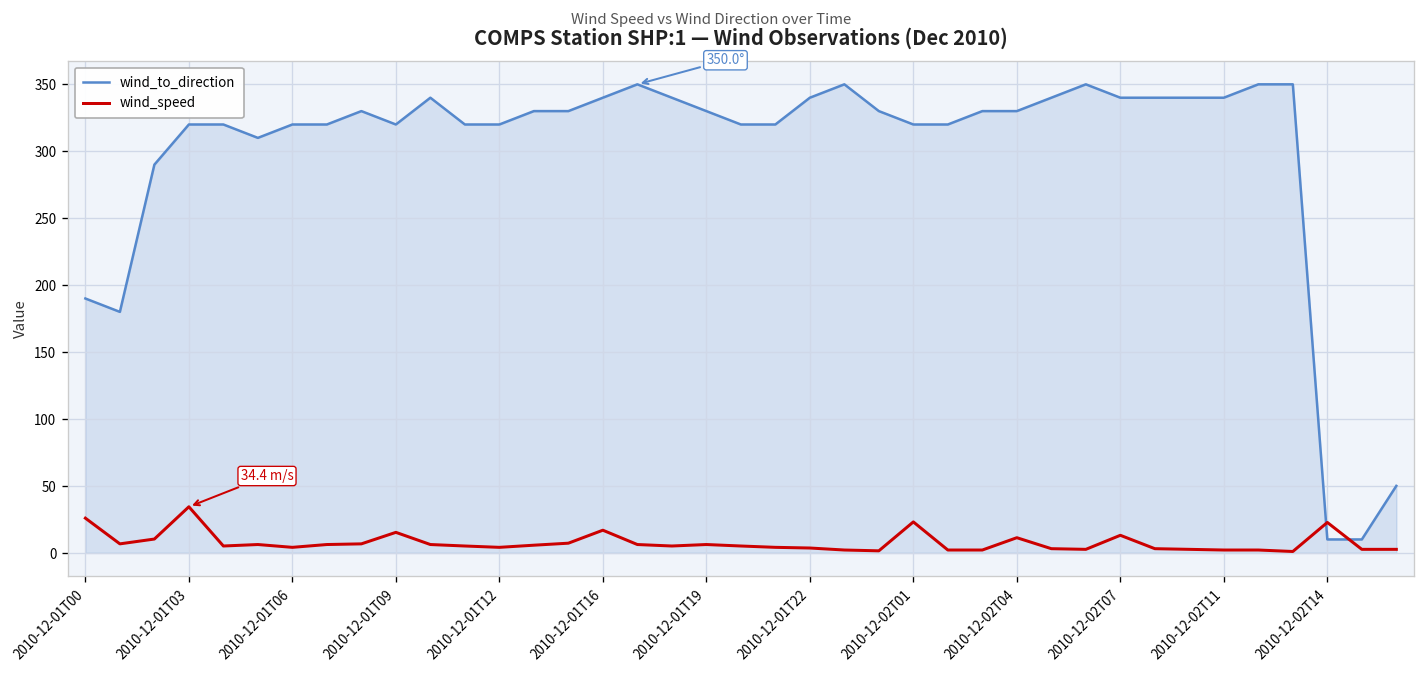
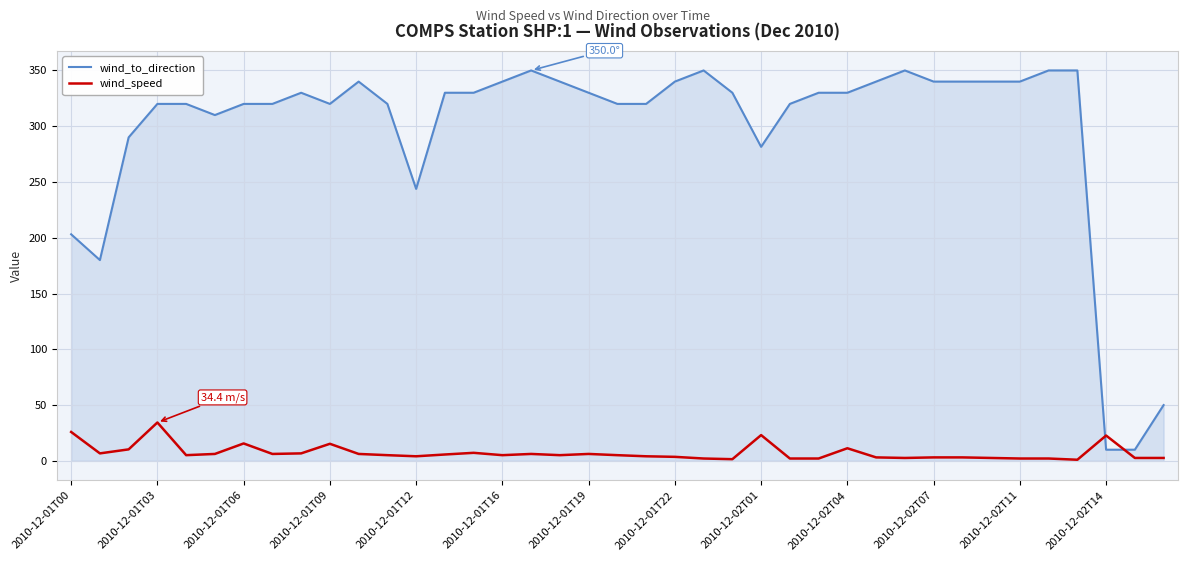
  {
    "wind_to_direction": {
-     "2010-12-01T00": 190,
+     "2010-12-01T00": 203,
      "2010-12-01T03": 320,
      "2010-12-01T06": 320,
      "2010-12-01T09": 320,
-     "2010-12-01T12": 320,
+     "2010-12-01T12": 244,
      "2010-12-01T16": 340,
      "2010-12-01T19": 330,
      "2010-12-01T22": 340,
-     "2010-12-02T01": 320,
+     "2010-12-02T01": 282,
      "2010-12-02T04": 330,
      "2010-12-02T07": 340,
      "2010-12-02T11": 340,
      "2010-12-02T14": 10
    },
    "wind_speed": {
      "2010-12-01T00": 26,
-     "2010-12-01T06": 4,
+     "2010-12-01T06": 16,
      "2010-12-01T09": 15,
      "2010-12-01T12": 4,
-     "2010-12-01T16": 17,
+     "2010-12-01T16": 5,
      "2010-12-01T19": 6,
      "2010-12-01T22": 4,
      "2010-12-02T01": 23,
      "2010-12-02T04": 11,
-     "2010-12-02T07": 13,
+     "2010-12-02T07": 3,
      "2010-12-02T11": 2,
      "2010-12-02T14": 23
    }
  }
